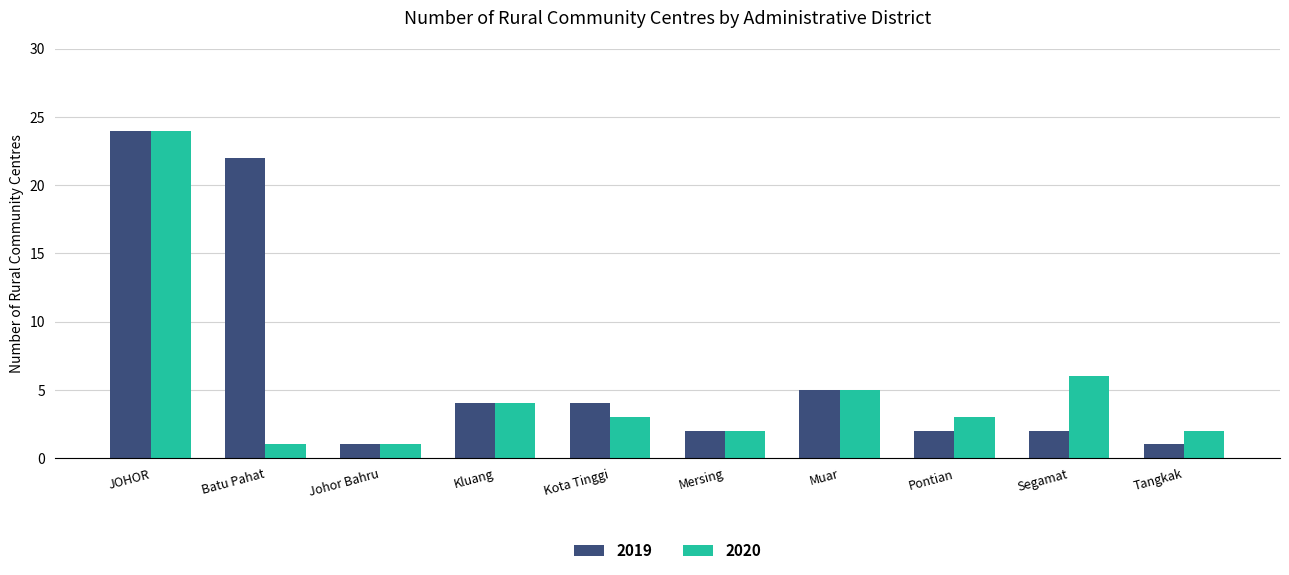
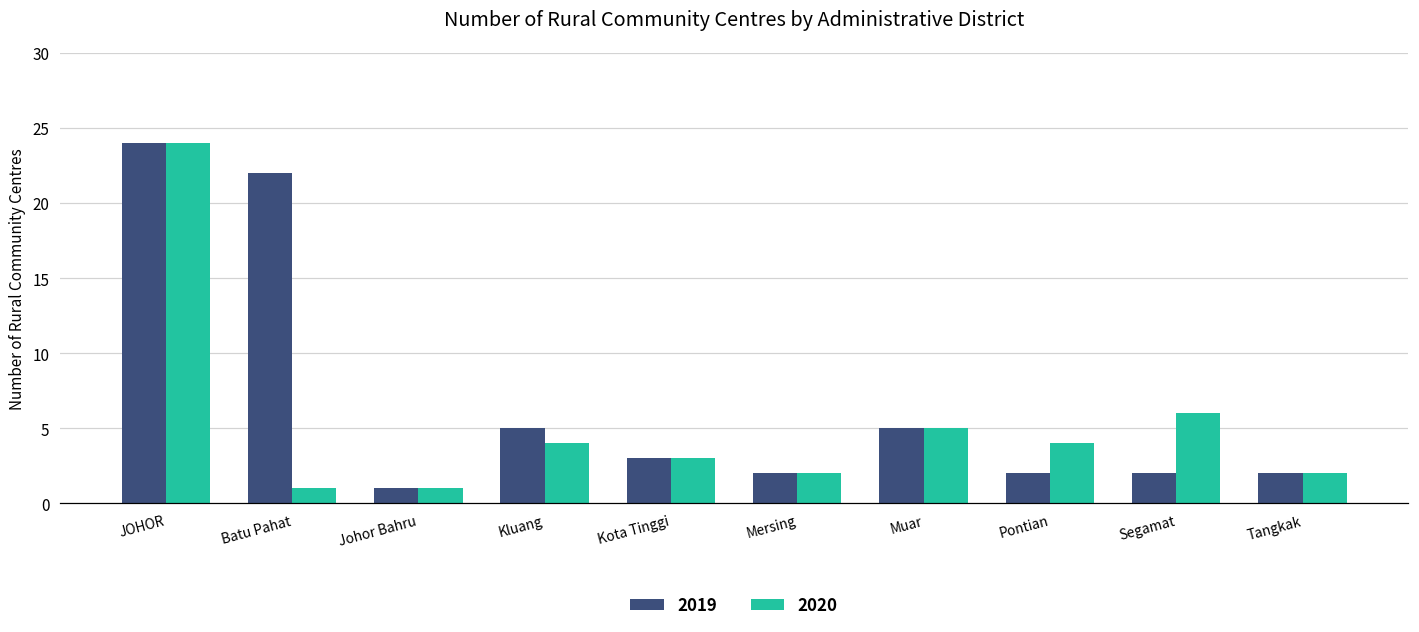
  {
    "2019": {
      "JOHOR": 24,
      "Batu Pahat": 22,
      "Johor Bahru": 1,
-     "Kluang": 4,
-     "Kota Tinggi": 4,
+     "Kluang": 5,
+     "Kota Tinggi": 3,
      "Mersing": 2,
      "Muar": 5,
      "Pontian": 2,
      "Segamat": 2,
-     "Tangkak": 1
+     "Tangkak": 2
    },
    "2020": {
      "JOHOR": 24,
      "Batu Pahat": 1,
      "Johor Bahru": 1,
      "Kluang": 4,
      "Kota Tinggi": 3,
      "Mersing": 2,
      "Muar": 5,
-     "Pontian": 3,
+     "Pontian": 4,
      "Segamat": 6,
      "Tangkak": 2
    }
  }
